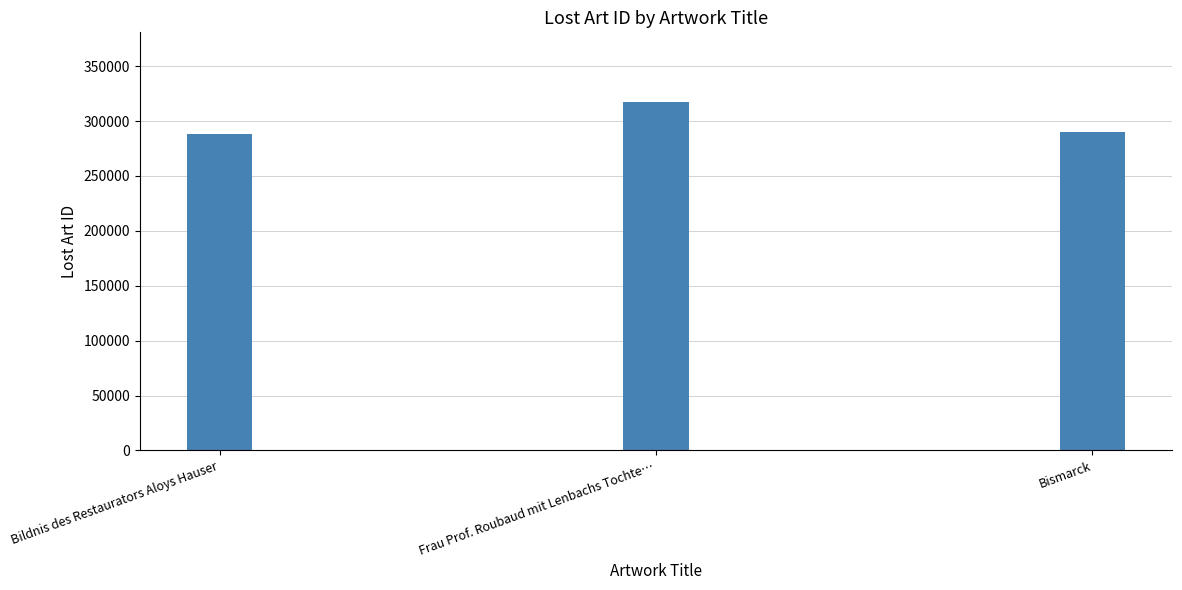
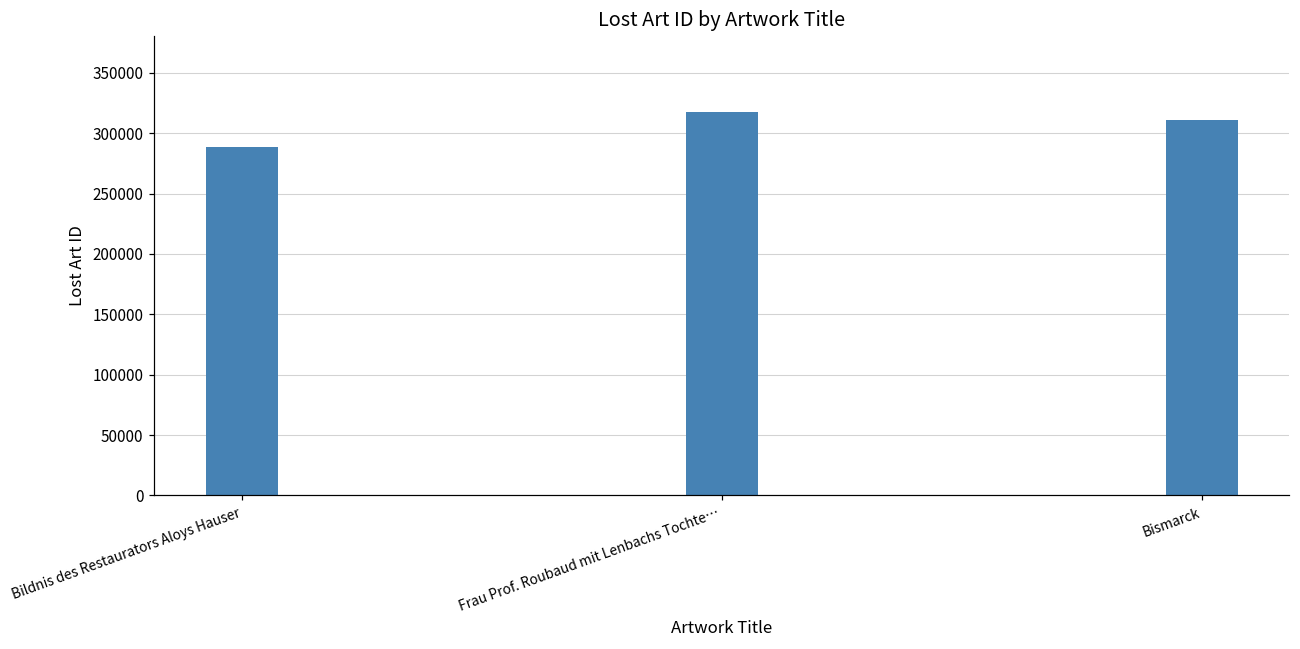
  {
    "Bildnis des Restaurators Aloys Hauser": 289000,
    "Frau Prof. Roubaud mit Lenbachs Tochte…": 317000,
-   "Bismarck": 290000
+   "Bismarck": 311000
  }
